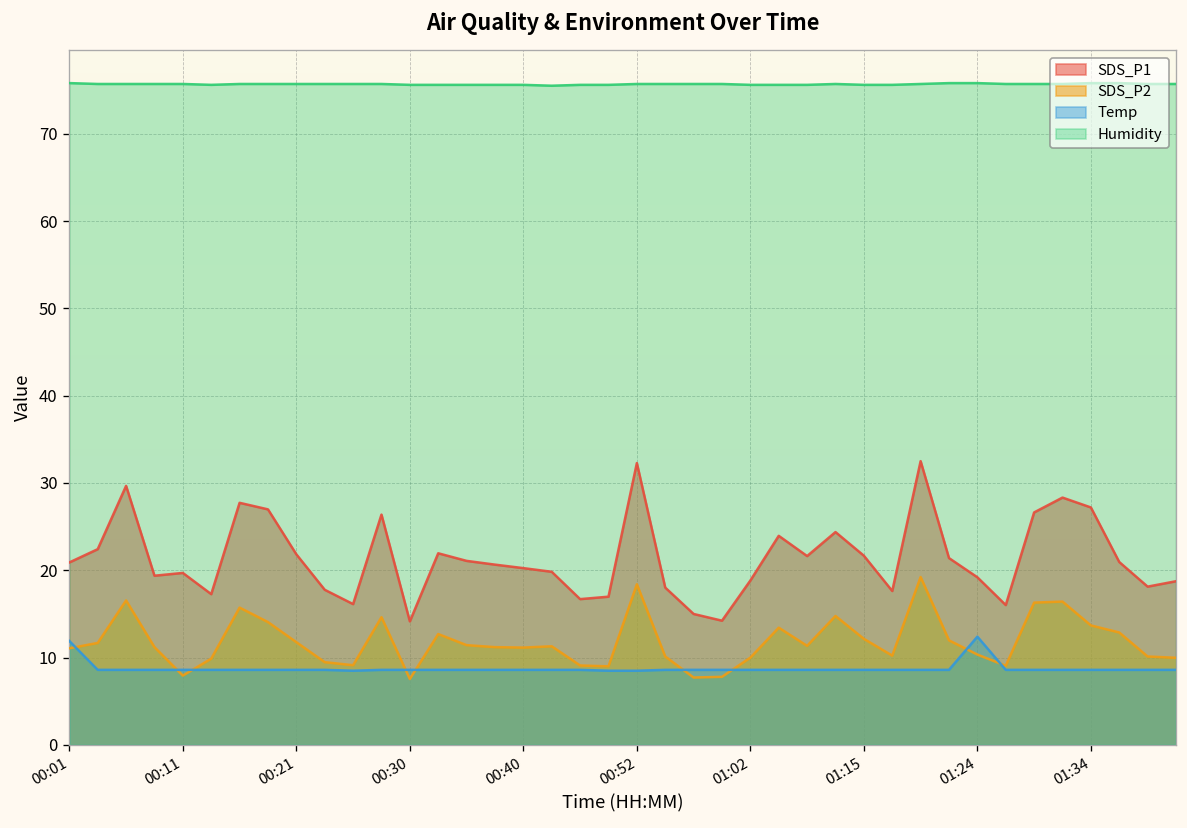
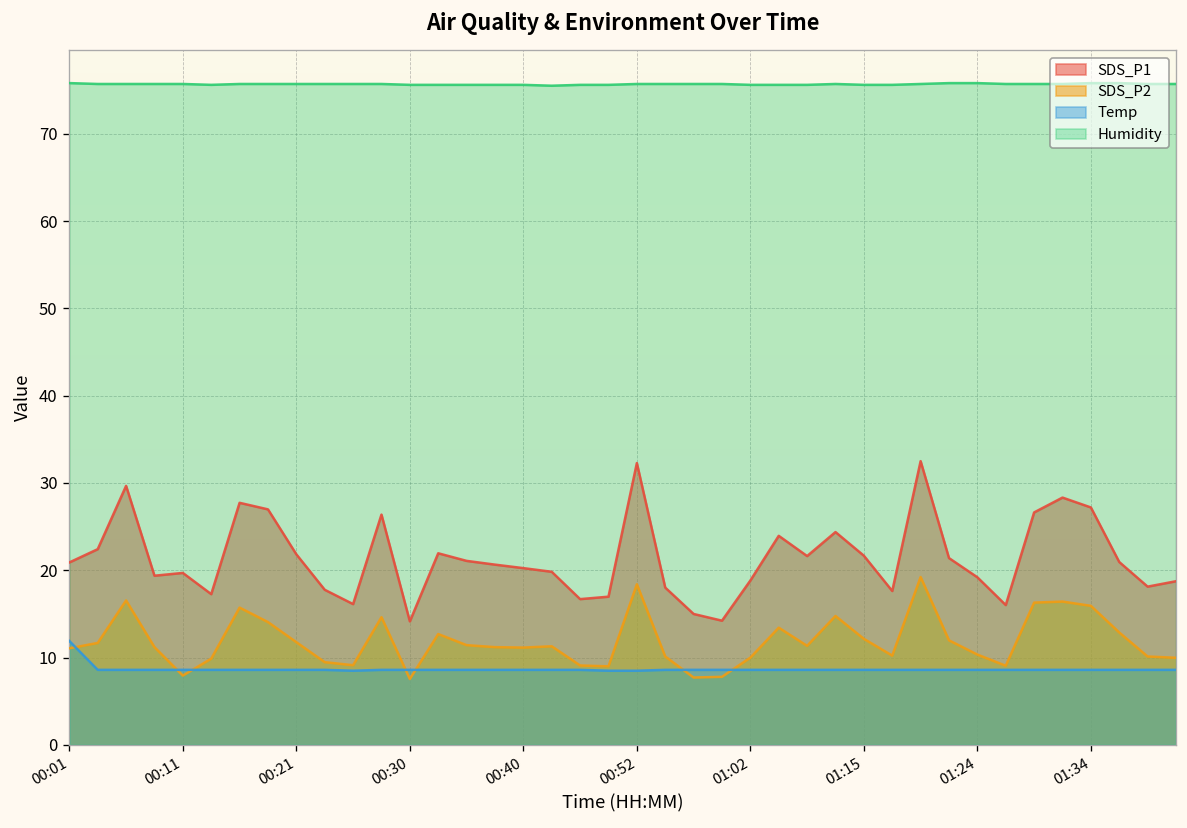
  {
    "SDS_P1": {
      "00:01": 21,
      "00:11": 20,
      "00:21": 22,
      "00:30": 14,
      "00:40": 20,
      "00:52": 32,
      "01:02": 19,
      "01:15": 22,
      "01:24": 19,
      "01:34": 27
    },
    "SDS_P2": {
      "00:01": 11,
      "00:11": 8,
      "00:21": 12,
      "00:30": 8,
      "00:40": 11,
      "00:52": 18,
      "01:02": 10,
      "01:15": 12,
      "01:24": 10,
-     "01:34": 14
+     "01:34": 16
    },
    "Temp": {
      "00:01": 12,
      "00:11": 9,
      "00:21": 9,
      "00:30": 9,
      "00:40": 9,
      "00:52": 9,
      "01:02": 9,
      "01:15": 9,
-     "01:24": 12,
+     "01:24": 9,
      "01:34": 9
    },
    "Humidity": {
      "00:01": 76,
      "00:11": 76,
      "00:21": 76,
      "00:30": 76,
      "00:40": 76,
      "00:52": 76,
      "01:02": 76,
      "01:15": 76,
      "01:24": 76
    }
  }
